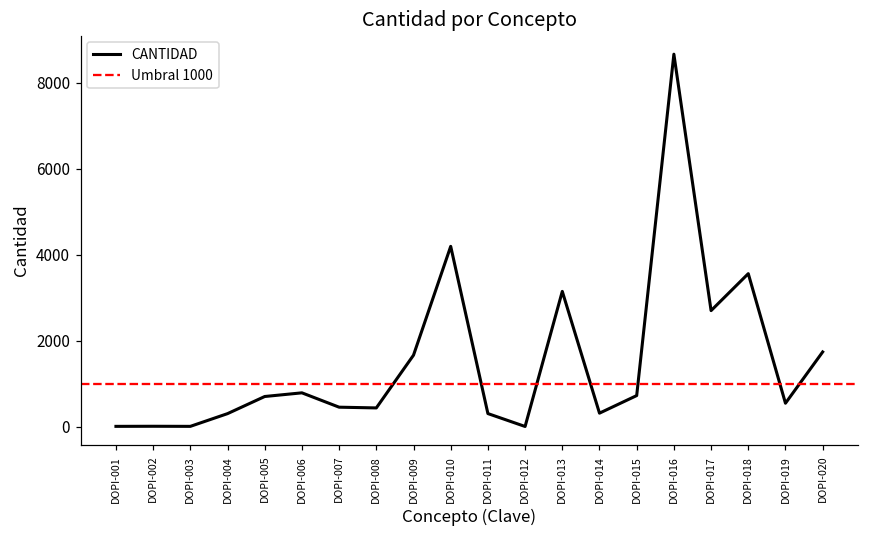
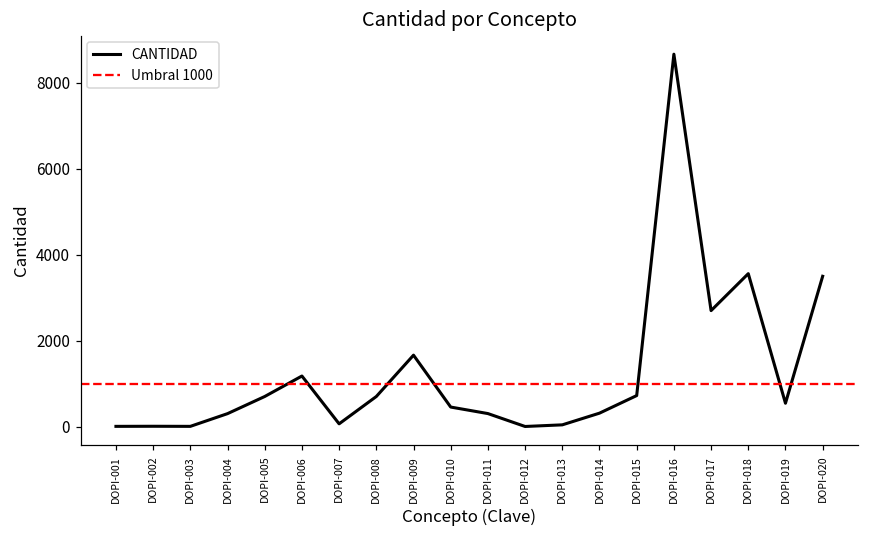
  {
    "DOPI-001": 0,
    "DOPI-002": 0,
    "DOPI-003": 0,
    "DOPI-004": 300,
    "DOPI-005": 700,
-   "DOPI-006": 800,
-   "DOPI-007": 500,
-   "DOPI-008": 400,
+   "DOPI-006": 1200,
+   "DOPI-007": 100,
+   "DOPI-008": 700,
    "DOPI-009": 1700,
-   "DOPI-010": 4200,
+   "DOPI-010": 500,
    "DOPI-011": 300,
    "DOPI-012": 0,
-   "DOPI-013": 3100,
+   "DOPI-013": 0,
    "DOPI-014": 300,
    "DOPI-015": 700,
    "DOPI-016": 8700,
    "DOPI-017": 2700,
    "DOPI-018": 3600,
    "DOPI-019": 500,
-   "DOPI-020": 1700
+   "DOPI-020": 3500
  }
